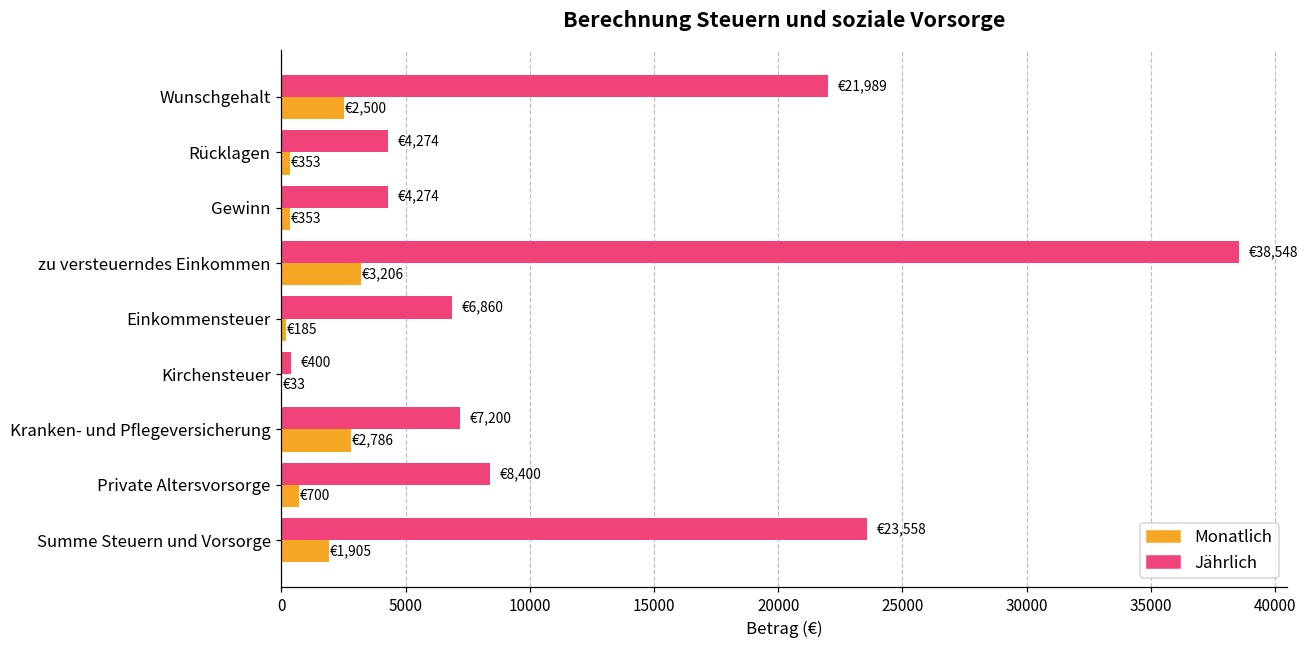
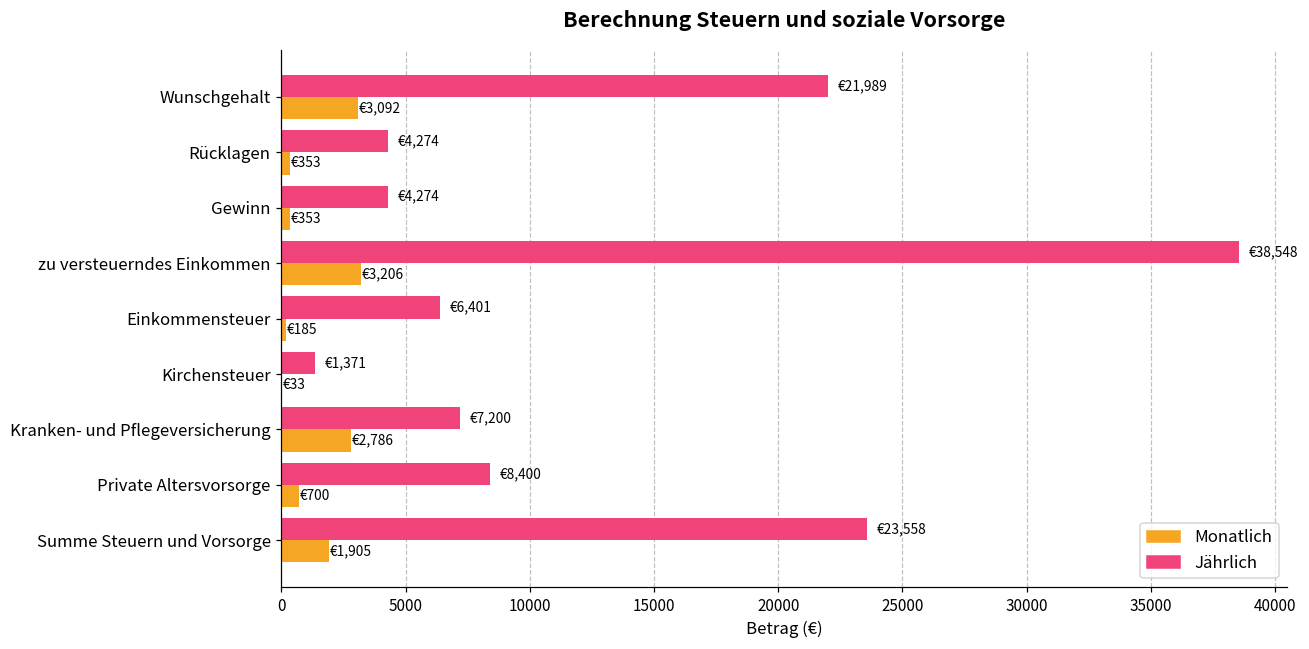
  {
    "Monatlich": {
-     "Wunschgehalt": "€2,500",
+     "Wunschgehalt": "€3,092",
      "Rücklagen": "€353",
      "Gewinn": "€353",
      "zu versteuerndes Einkommen": "€3,206",
      "Einkommensteuer": "€185",
      "Kirchensteuer": "€33",
      "Kranken- und Pflegeversicherung": "€2,786",
      "Private Altersvorsorge": "€700",
      "Summe Steuern und Vorsorge": "€1,905"
    },
    "Jährlich": {
      "Wunschgehalt": "€21,989",
      "Rücklagen": "€4,274",
      "Gewinn": "€4,274",
      "zu versteuerndes Einkommen": "€38,548",
-     "Einkommensteuer": "€6,860",
-     "Kirchensteuer": "€400",
+     "Einkommensteuer": "€6,401",
+     "Kirchensteuer": "€1,371",
      "Kranken- und Pflegeversicherung": "€7,200",
      "Private Altersvorsorge": "€8,400",
      "Summe Steuern und Vorsorge": "€23,558"
    }
  }
